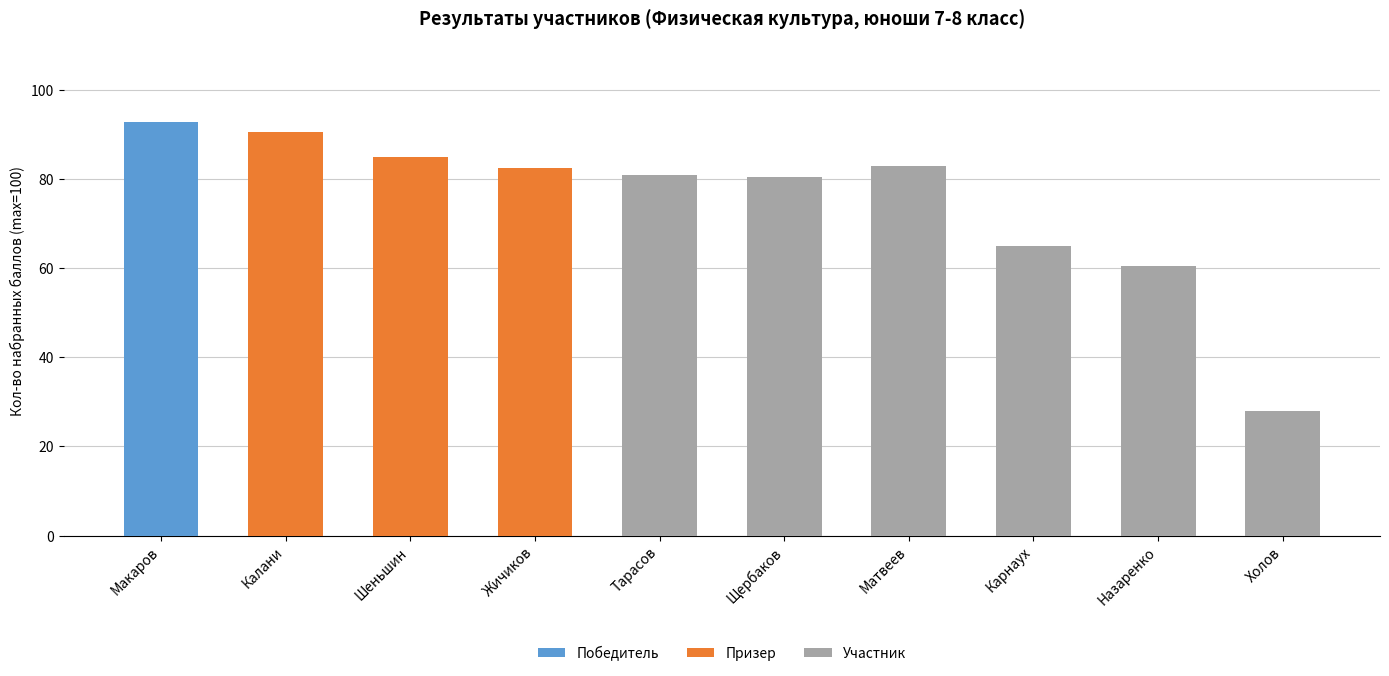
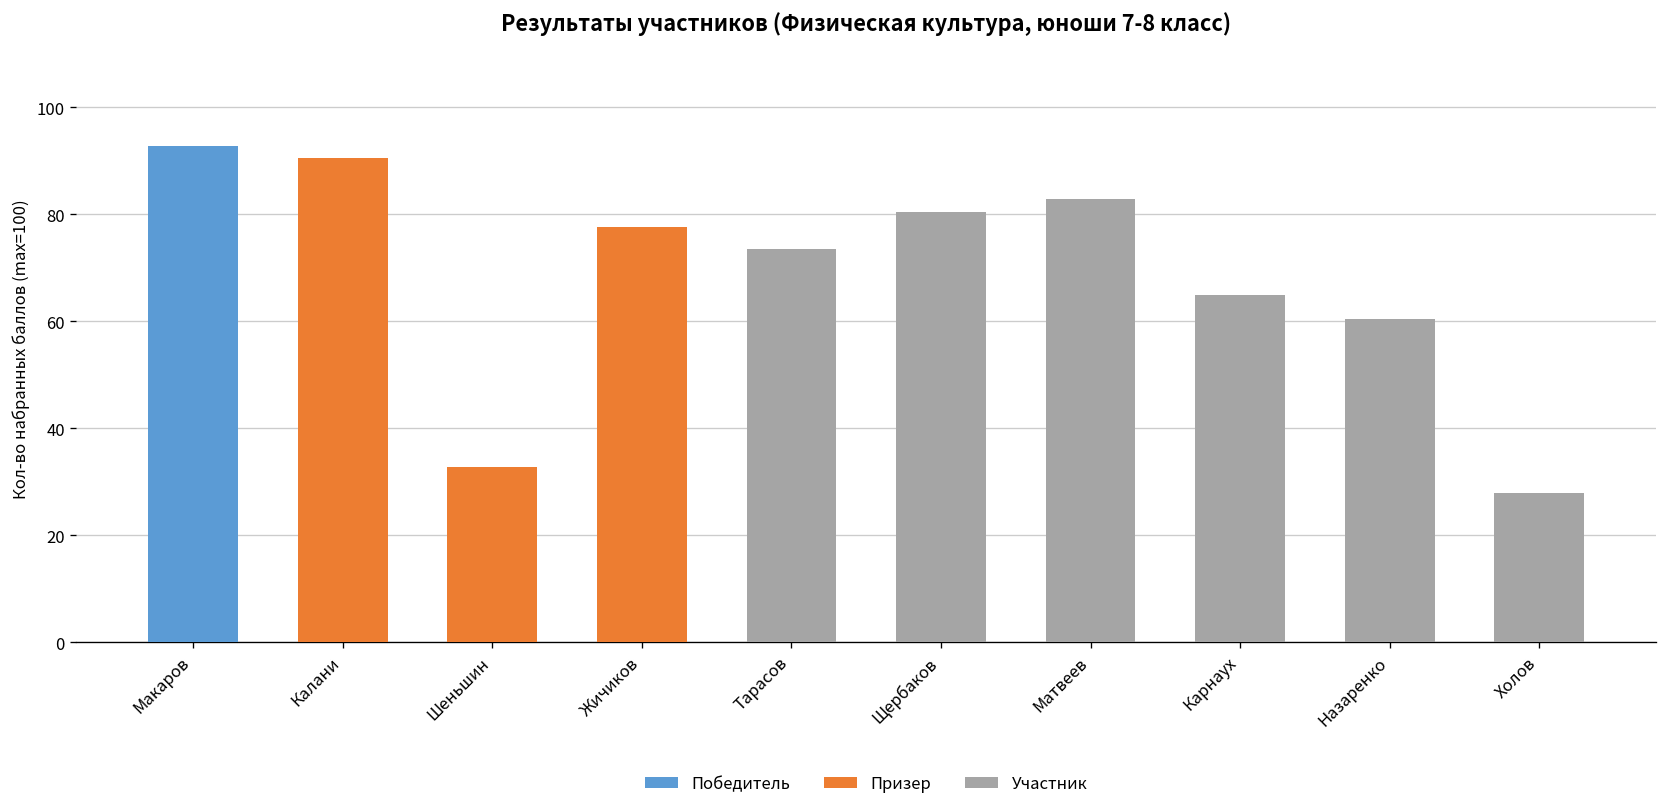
  {
    "Макаров": 93,
    "Калани": 90,
-   "Шеньшин": 85,
-   "Жичиков": 82,
-   "Тарасов": 81,
+   "Шеньшин": 33,
+   "Жичиков": 78,
+   "Тарасов": 74,
    "Щербаков": 80,
    "Матвеев": 83,
    "Карнаух": 65,
    "Назаренко": 60,
    "Холов": 28
  }
